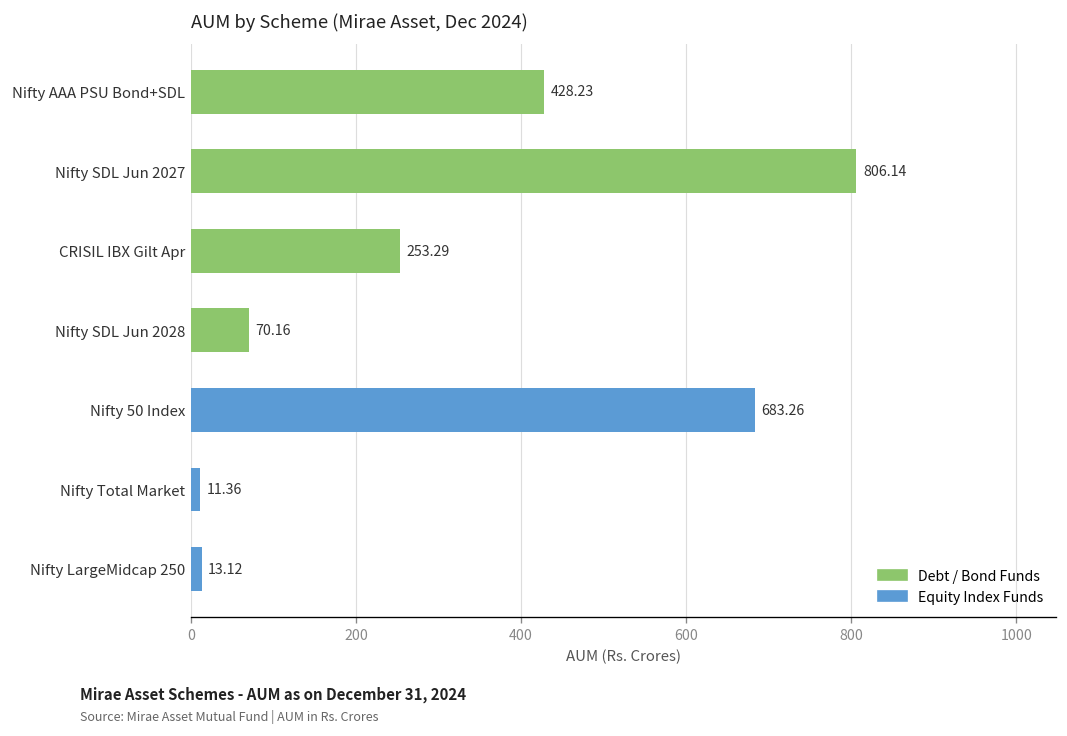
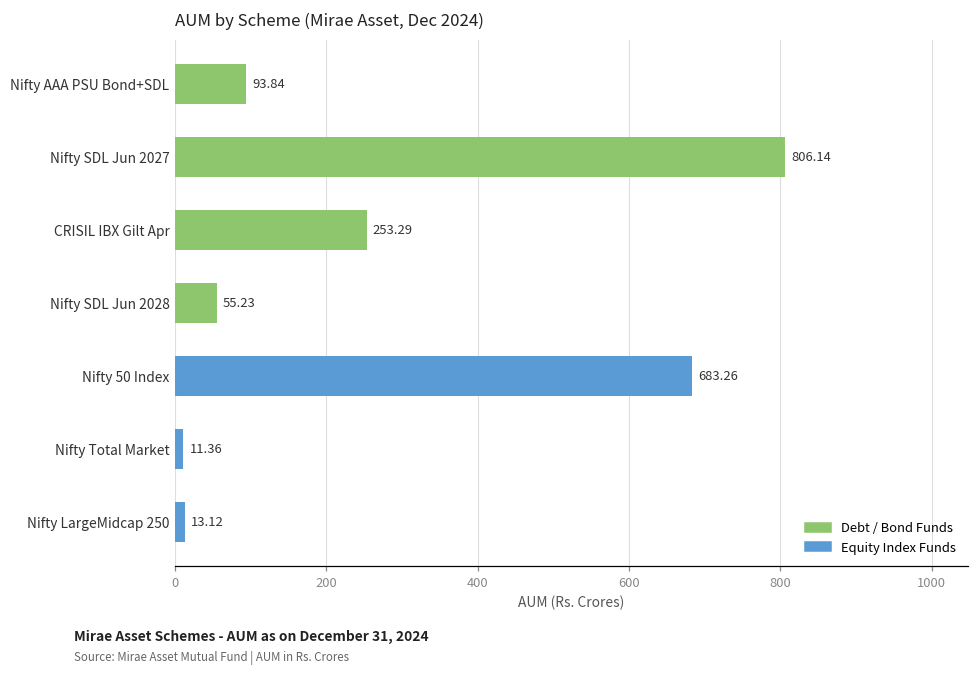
  {
-   "Nifty AAA PSU Bond+SDL": 428.23,
+   "Nifty AAA PSU Bond+SDL": 93.84,
    "Nifty SDL Jun 2027": 806.14,
    "CRISIL IBX Gilt Apr": 253.29,
-   "Nifty SDL Jun 2028": 70.16,
+   "Nifty SDL Jun 2028": 55.23,
    "Nifty 50 Index": 683.26,
    "Nifty Total Market": 11.36,
    "Nifty LargeMidcap 250": 13.12
  }
